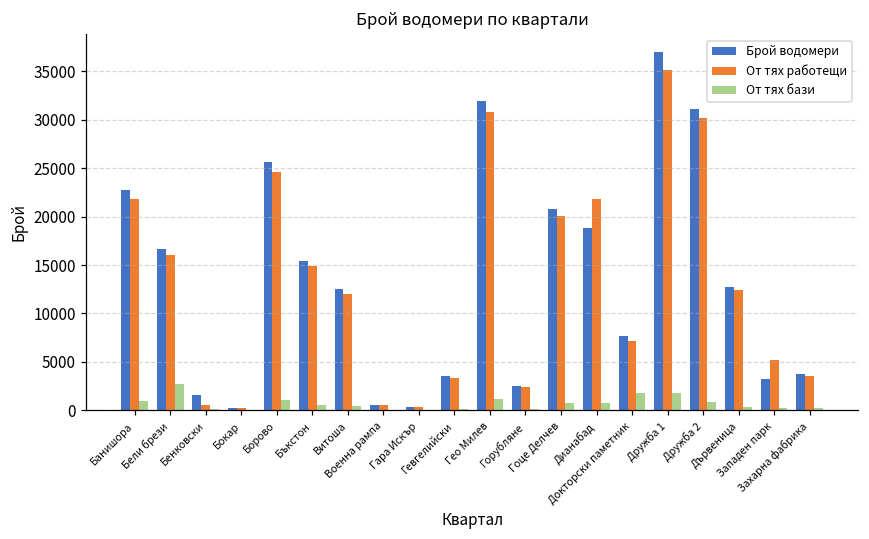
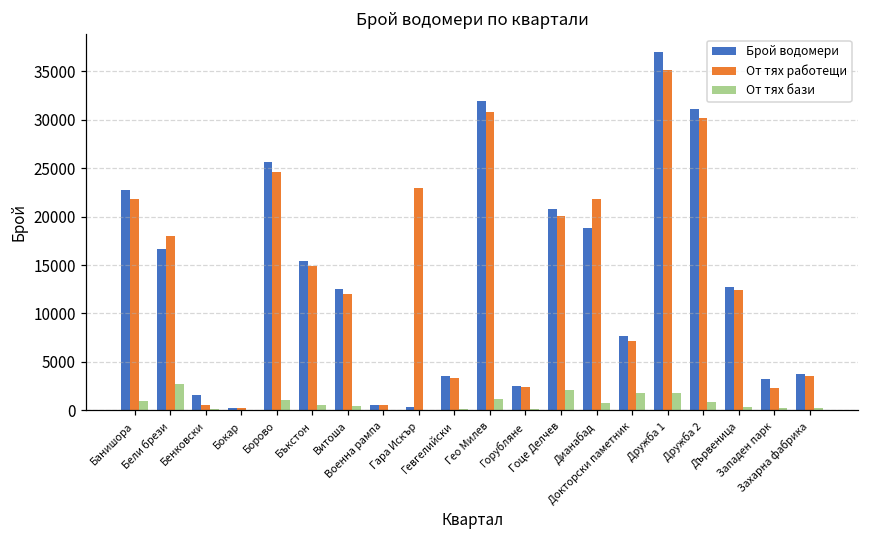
  {
    "Брой водомери": {
      "Банишора": 23000,
      "Бели брези": 17000,
      "Бенковски": 2000,
      "Борово": 26000,
      "Бъкстон": 15000,
      "Витоша": 12000,
      "Военна рампа": 1000,
      "Гара Искър": 0,
      "Гевгелийски": 3000,
      "Гео Милев": 32000,
      "Горубляне": 2000,
      "Гоце Делчев": 21000,
      "Дианабад": 19000,
      "Докторски паметник": 8000,
      "Дружба 1": 37000,
      "Дружба 2": 31000,
      "Дървеница": 13000,
      "Западен парк": 3000,
      "Захарна фабрика": 4000
    },
    "От тях работещи": {
      "Банишора": 22000,
-     "Бели брези": 16000,
+     "Бели брези": 18000,
      "Бенковски": 1000,
      "Борово": 25000,
      "Бъкстон": 15000,
      "Витоша": 12000,
      "Военна рампа": 1000,
-     "Гара Искър": 0,
+     "Гара Искър": 23000,
      "Гевгелийски": 3000,
      "Гео Милев": 31000,
      "Горубляне": 2000,
      "Гоце Делчев": 20000,
      "Дианабад": 22000,
      "Докторски паметник": 7000,
      "Дружба 1": 35000,
      "Дружба 2": 30000,
      "Дървеница": 12000,
-     "Западен парк": 5000,
+     "Западен парк": 2000,
      "Захарна фабрика": 4000
    },
    "От тях бази": {
      "Банишора": 1000,
      "Бели брези": 3000,
      "Борово": 1000,
      "Бъкстон": 1000,
      "Витоша": 0,
      "Гео Милев": 1000,
-     "Гоце Делчев": 1000,
+     "Гоце Делчев": 2000,
      "Дианабад": 1000,
      "Докторски паметник": 2000,
      "Дружба 1": 2000,
      "Дружба 2": 1000,
      "Дървеница": 0
    }
  }
